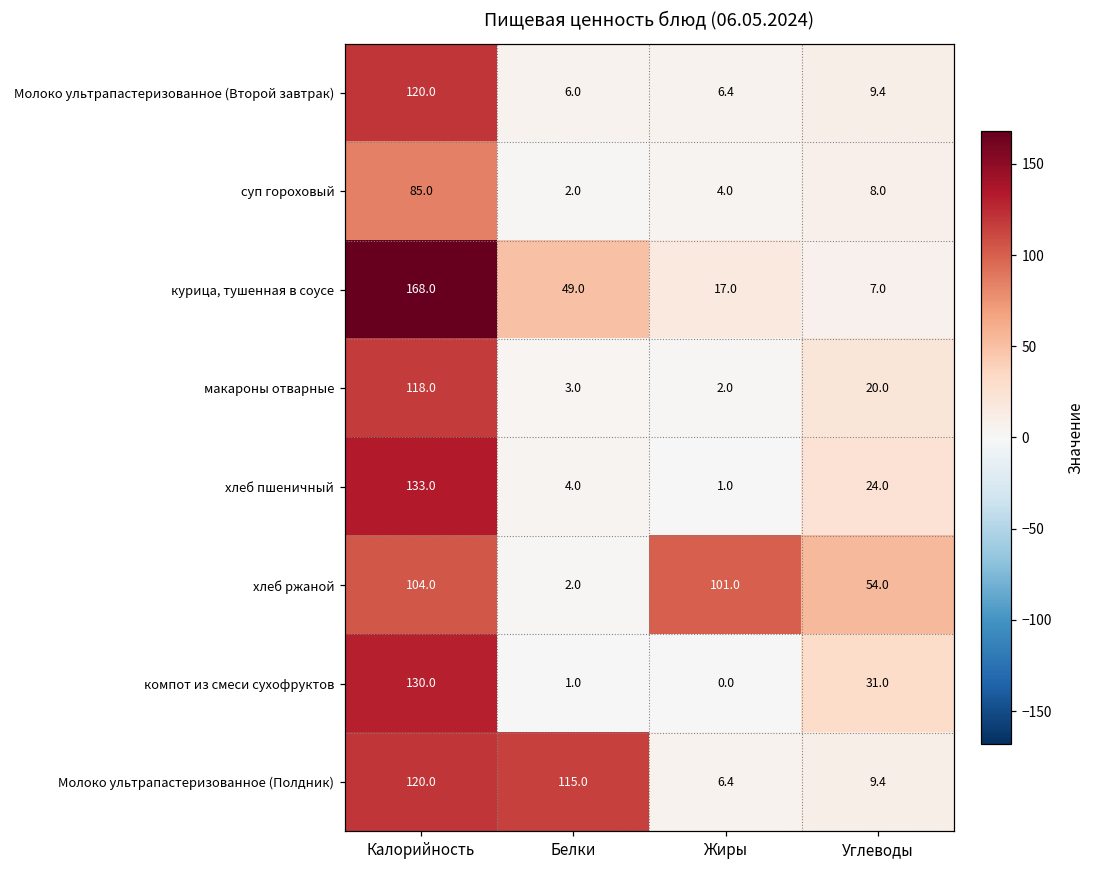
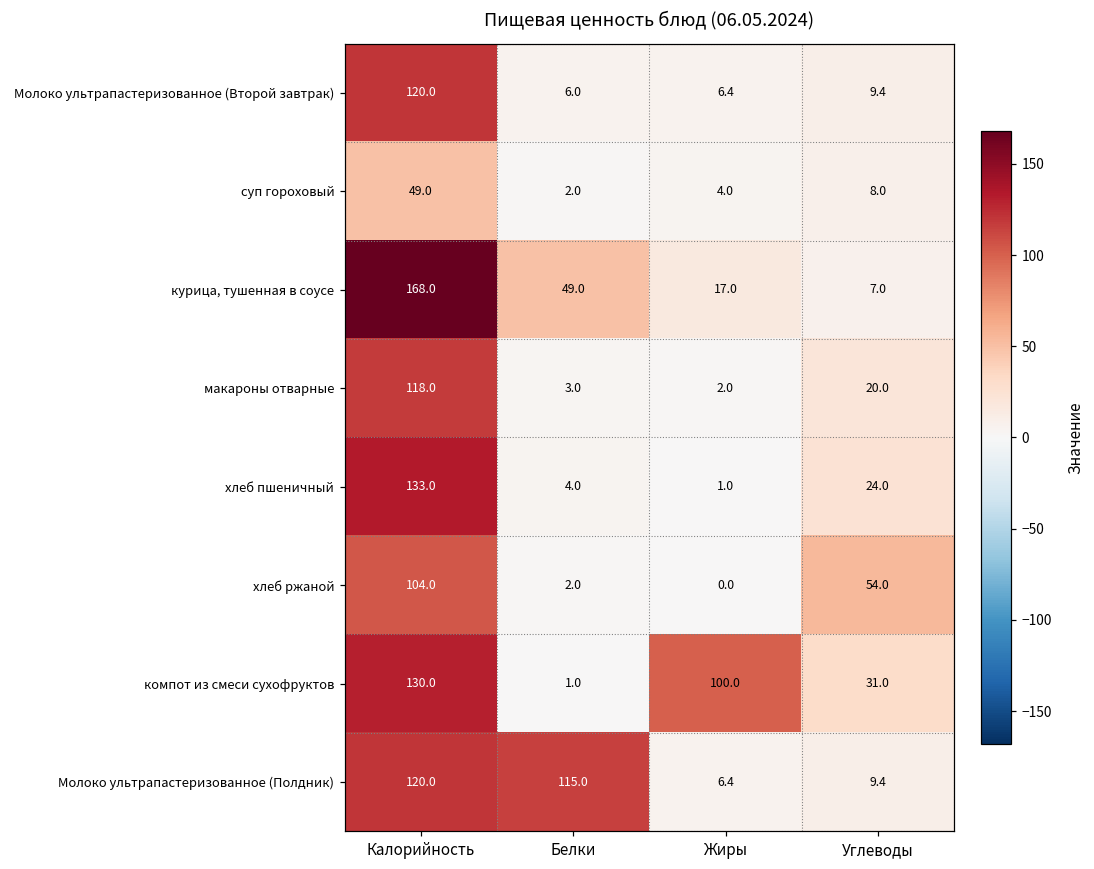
  {
    "Молоко ультрапастеризованное (Второй завтрак)": {
      "Калорийность": 120.0,
      "Белки": 6.0,
      "Жиры": 6.4,
      "Углеводы": 9.4
    },
    "суп гороховый": {
-     "Калорийность": 85.0,
+     "Калорийность": 49.0,
      "Белки": 2.0,
      "Жиры": 4.0,
      "Углеводы": 8.0
    },
    "курица, тушенная в соусе": {
      "Калорийность": 168.0,
      "Белки": 49.0,
      "Жиры": 17.0,
      "Углеводы": 7.0
    },
    "макароны отварные": {
      "Калорийность": 118.0,
      "Белки": 3.0,
      "Жиры": 2.0,
      "Углеводы": 20.0
    },
    "хлеб пшеничный": {
      "Калорийность": 133.0,
      "Белки": 4.0,
      "Жиры": 1.0,
      "Углеводы": 24.0
    },
    "хлеб ржаной": {
      "Калорийность": 104.0,
      "Белки": 2.0,
-     "Жиры": 101.0,
+     "Жиры": 0.0,
      "Углеводы": 54.0
    },
    "компот из смеси сухофруктов": {
      "Калорийность": 130.0,
      "Белки": 1.0,
-     "Жиры": 0.0,
+     "Жиры": 100.0,
      "Углеводы": 31.0
    },
    "Молоко ультрапастеризованное (Полдник)": {
      "Калорийность": 120.0,
      "Белки": 115.0,
      "Жиры": 6.4,
      "Углеводы": 9.4
    }
  }
